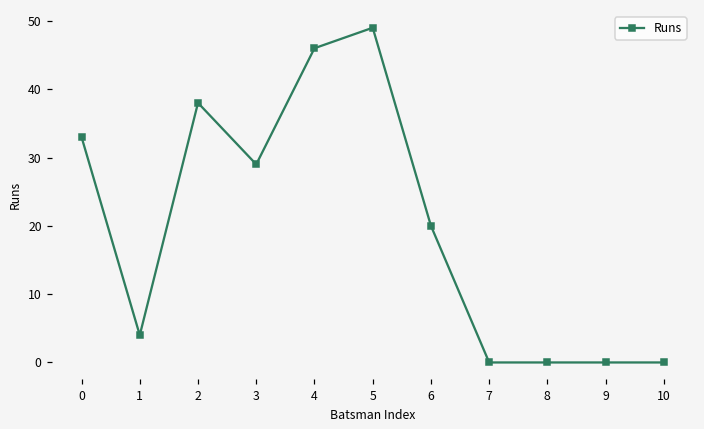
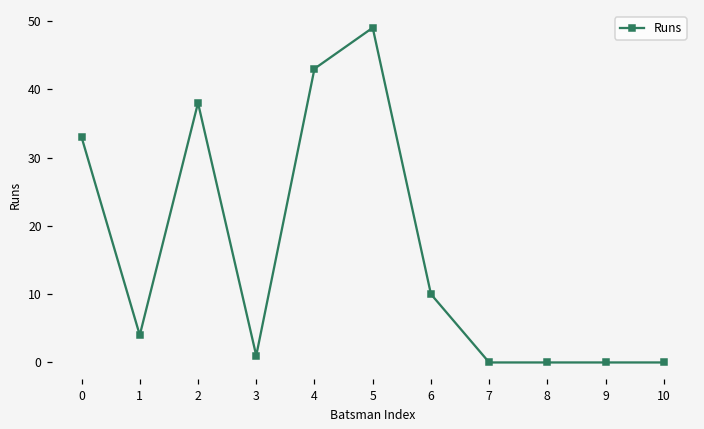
  {
    "0": 33,
    "1": 4,
    "2": 38,
-   "3": 29,
-   "4": 46,
+   "3": 1,
+   "4": 43,
    "5": 49,
-   "6": 20,
+   "6": 10,
    "7": 0,
    "8": 0,
    "9": 0,
    "10": 0
  }
